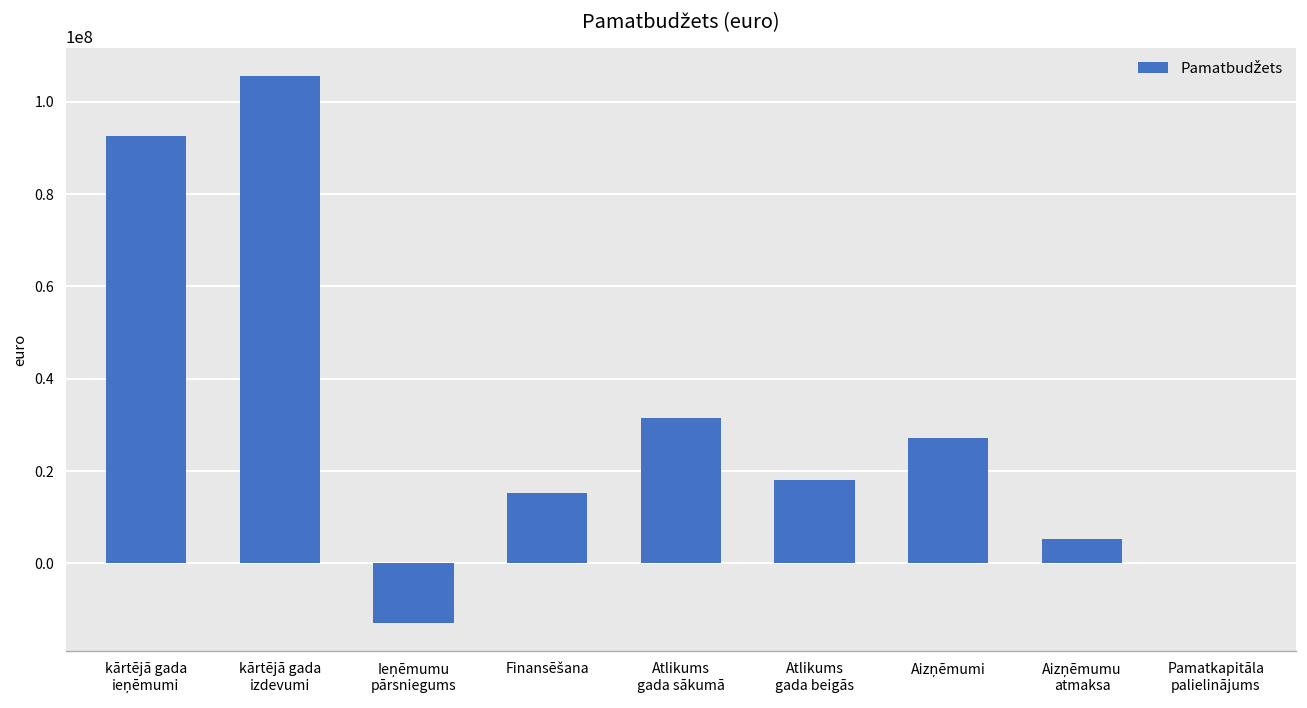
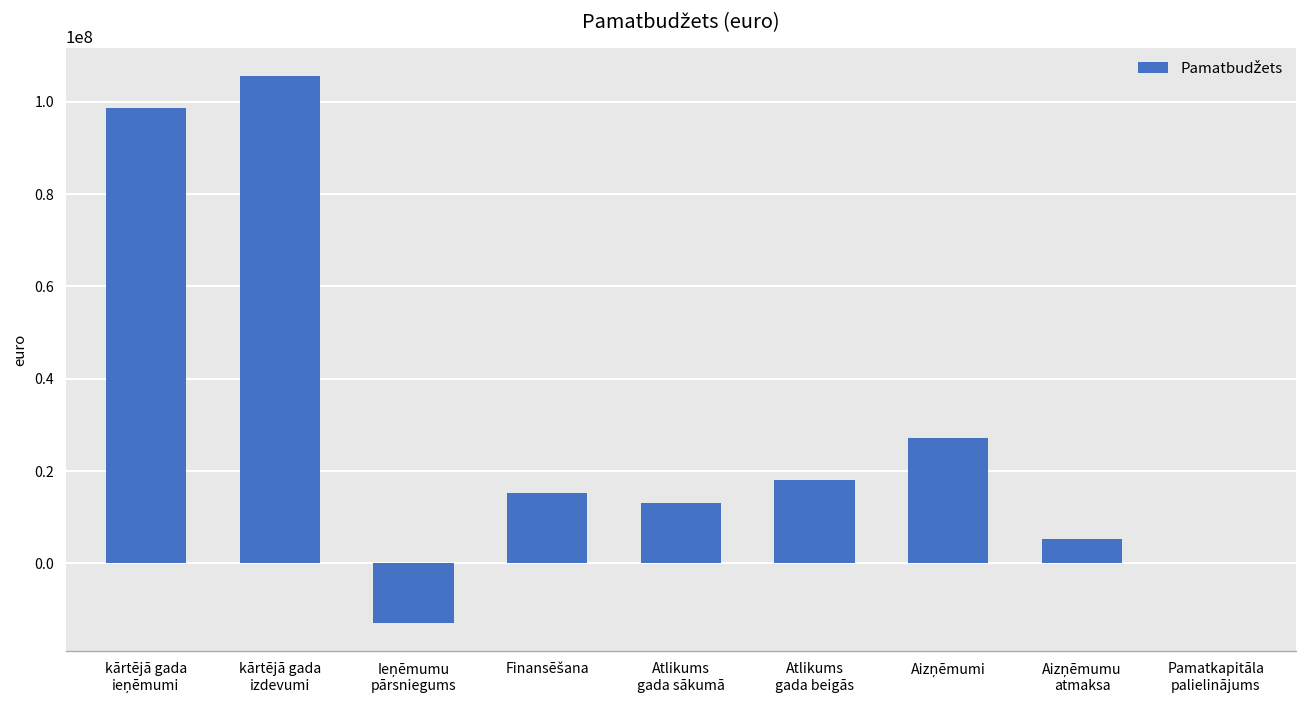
  {
-   "kārtējā gada ieņēmumi": 93000000,
+   "kārtējā gada ieņēmumi": 99000000,
    "kārtējā gada izdevumi": 106000000,
    "Ieņēmumu pārsniegums": -13000000,
    "Finansēšana": 15000000,
-   "Atlikums gada sākumā": 32000000,
+   "Atlikums gada sākumā": 13000000,
    "Atlikums gada beigās": 18000000,
    "Aizņēmumi": 27000000,
    "Aizņēmumu atmaksa": 5000000
  }
